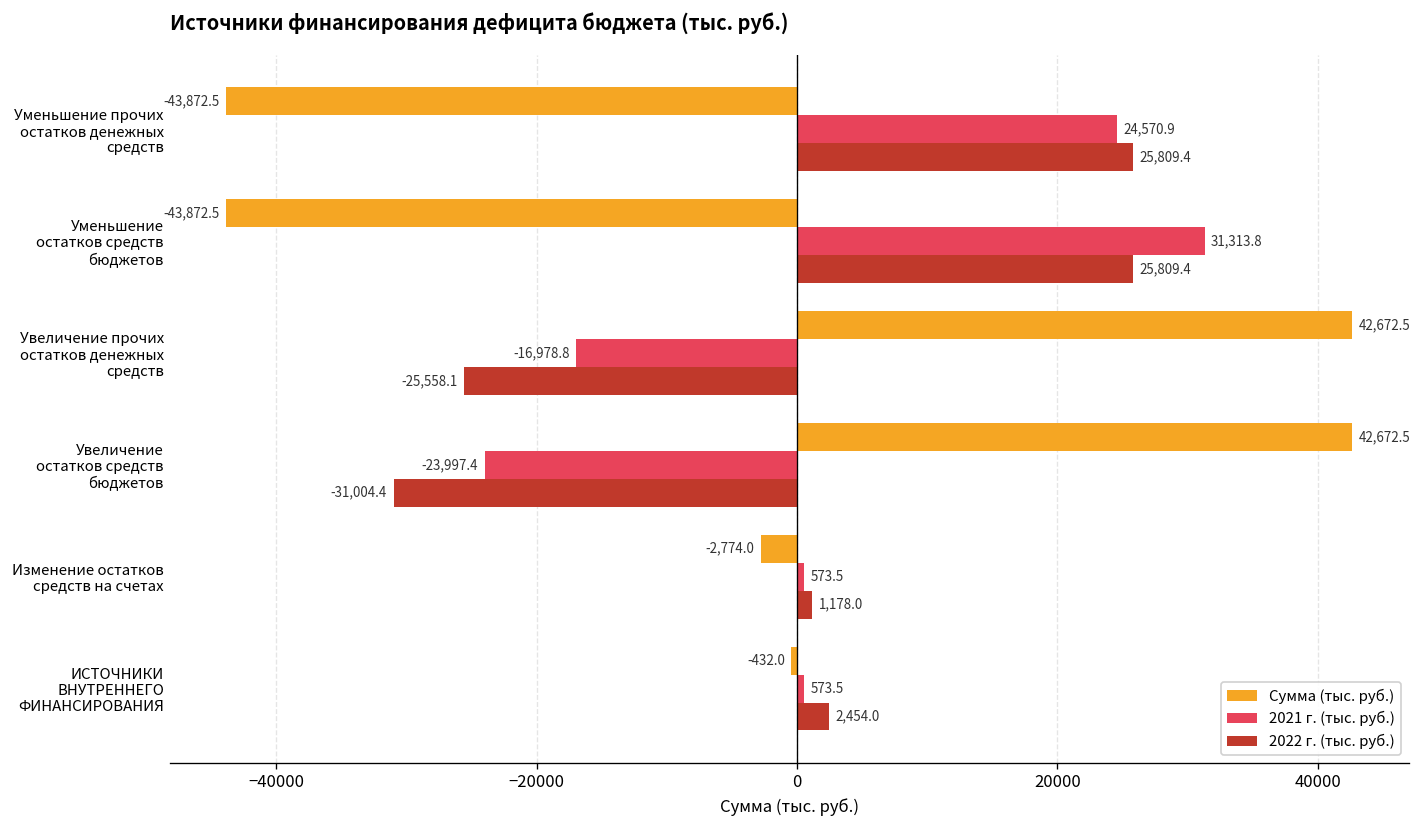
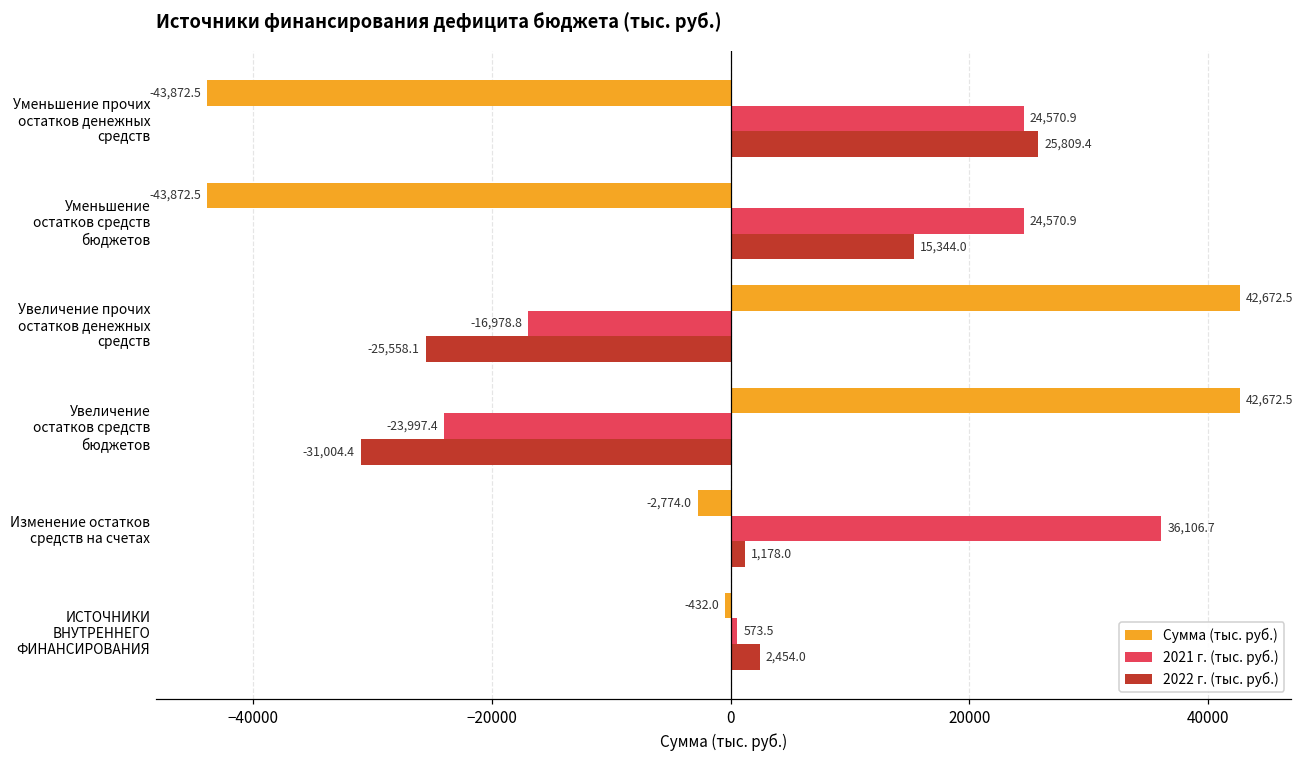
  {
    "Сумма (тыс. руб.)": {
      "Уменьшение прочих остатков денежных средств": "-43,872.5",
      "Уменьшение остатков средств бюджетов": "-43,872.5",
      "Увеличение прочих остатков денежных средств": "42,672.5",
      "Увеличение остатков средств бюджетов": "42,672.5",
      "Изменение остатков средств на счетах": "-2,774.0",
      "ИСТОЧНИКИ ВНУТРЕННЕГО ФИНАНСИРОВАНИЯ": "-432.0"
    },
    "2021 г. (тыс. руб.)": {
      "Уменьшение прочих остатков денежных средств": "24,570.9",
-     "Уменьшение остатков средств бюджетов": "31,313.8",
+     "Уменьшение остатков средств бюджетов": "24,570.9",
      "Увеличение прочих остатков денежных средств": "-16,978.8",
      "Увеличение остатков средств бюджетов": "-23,997.4",
-     "Изменение остатков средств на счетах": "573.5",
+     "Изменение остатков средств на счетах": "36,106.7",
      "ИСТОЧНИКИ ВНУТРЕННЕГО ФИНАНСИРОВАНИЯ": "573.5"
    },
    "2022 г. (тыс. руб.)": {
      "Уменьшение прочих остатков денежных средств": "25,809.4",
-     "Уменьшение остатков средств бюджетов": "25,809.4",
+     "Уменьшение остатков средств бюджетов": "15,344.0",
      "Увеличение прочих остатков денежных средств": "-25,558.1",
      "Увеличение остатков средств бюджетов": "-31,004.4",
      "Изменение остатков средств на счетах": "1,178.0",
      "ИСТОЧНИКИ ВНУТРЕННЕГО ФИНАНСИРОВАНИЯ": "2,454.0"
    }
  }
